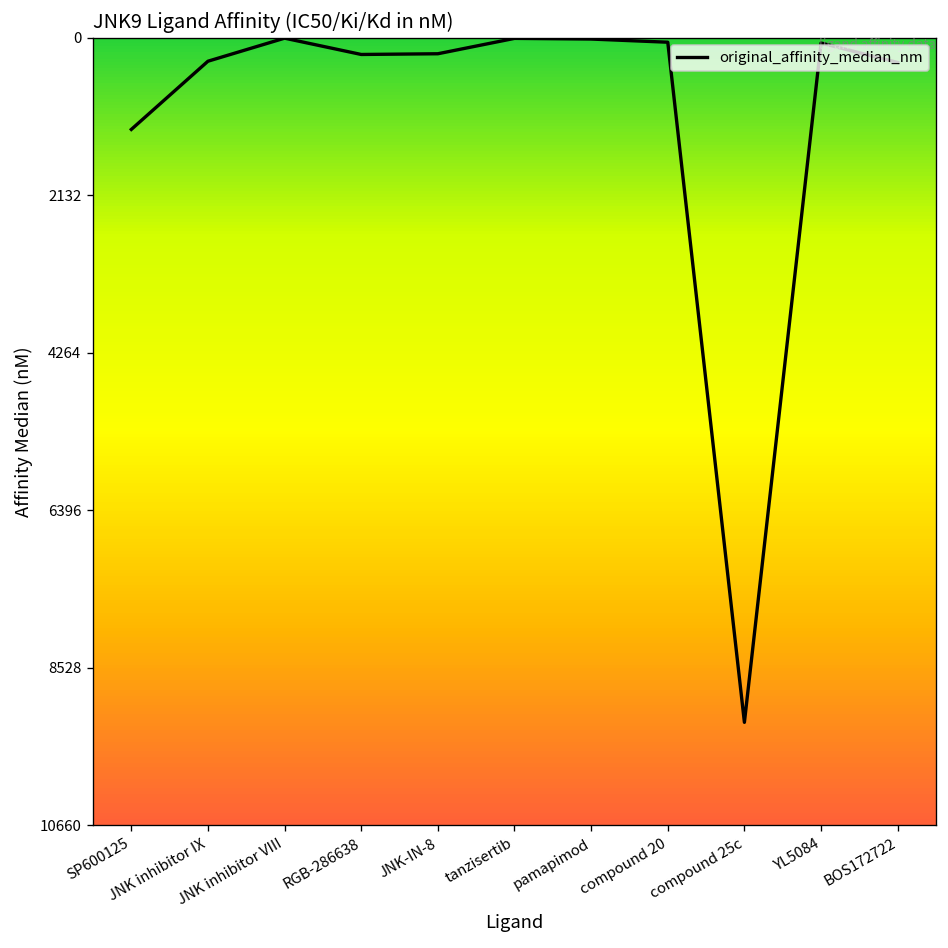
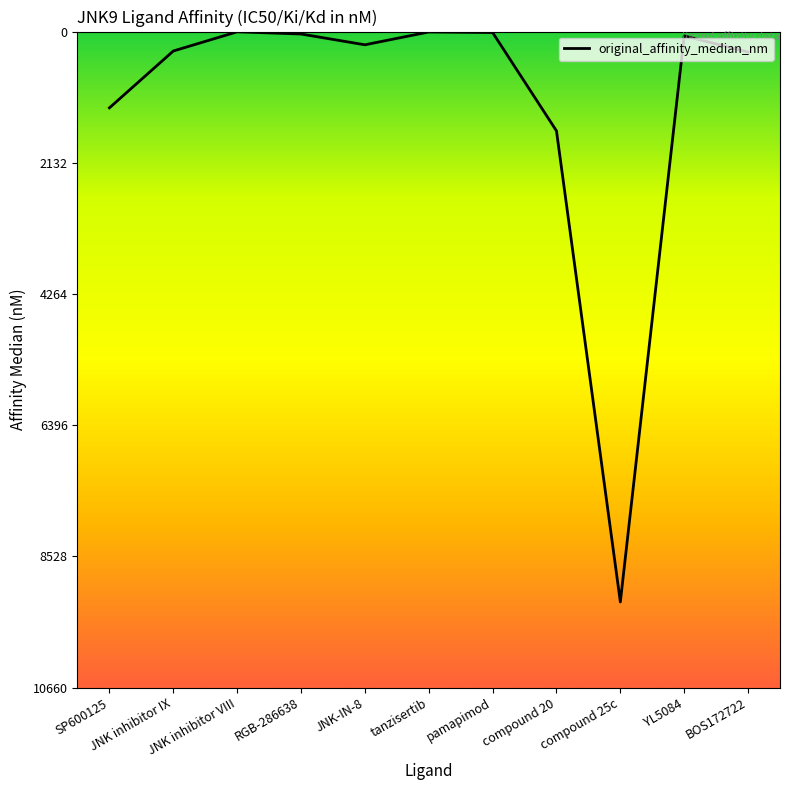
  {
    "SP600125": 1200,
    "JNK inhibitor IX": 300,
    "JNK inhibitor VIII": 0,
-   "RGB-286638": 200,
+   "RGB-286638": 0,
    "JNK-IN-8": 200,
    "tanzisertib": 0,
    "pamapimod": 0,
-   "compound 20": 100,
+   "compound 20": 1600,
    "compound 25c": 9300,
    "YL5084": 100
  }
